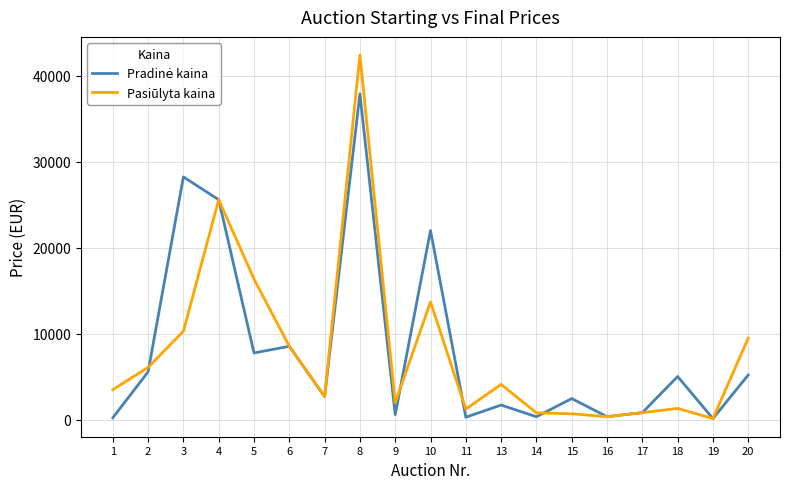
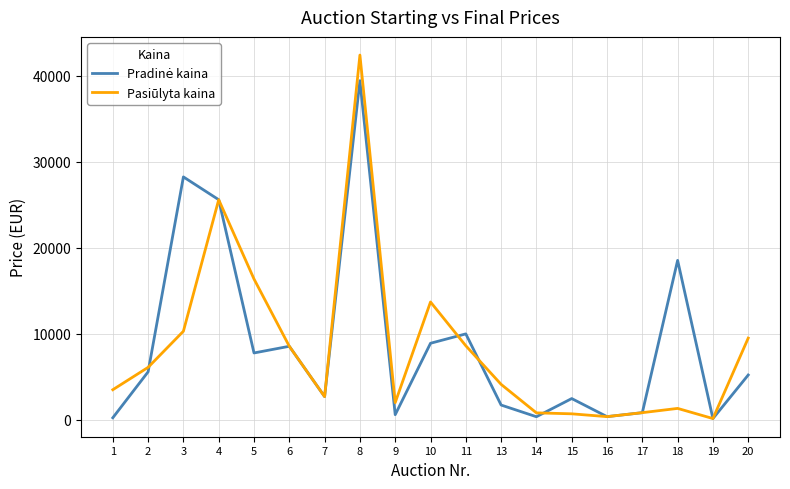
  {
    "Pradinė kaina": {
      "1": 0,
      "2": 6000,
      "3": 28000,
      "5": 8000,
-     "8": 38000,
+     "8": 39000,
      "9": 1000,
-     "10": 22000,
-     "11": 0,
+     "10": 9000,
+     "11": 10000,
      "13": 2000,
      "14": 0,
      "15": 2000,
-     "18": 5000,
+     "18": 19000,
      "20": 5000
    },
    "Pasiūlyta kaina": {
      "1": 4000,
      "2": 6000,
      "3": 10000,
      "5": 16000,
      "8": 42000,
      "9": 2000,
      "10": 14000,
-     "11": 1000,
+     "11": 9000,
      "13": 4000,
      "14": 1000,
      "15": 1000,
      "18": 1000,
      "20": 10000
    }
  }
